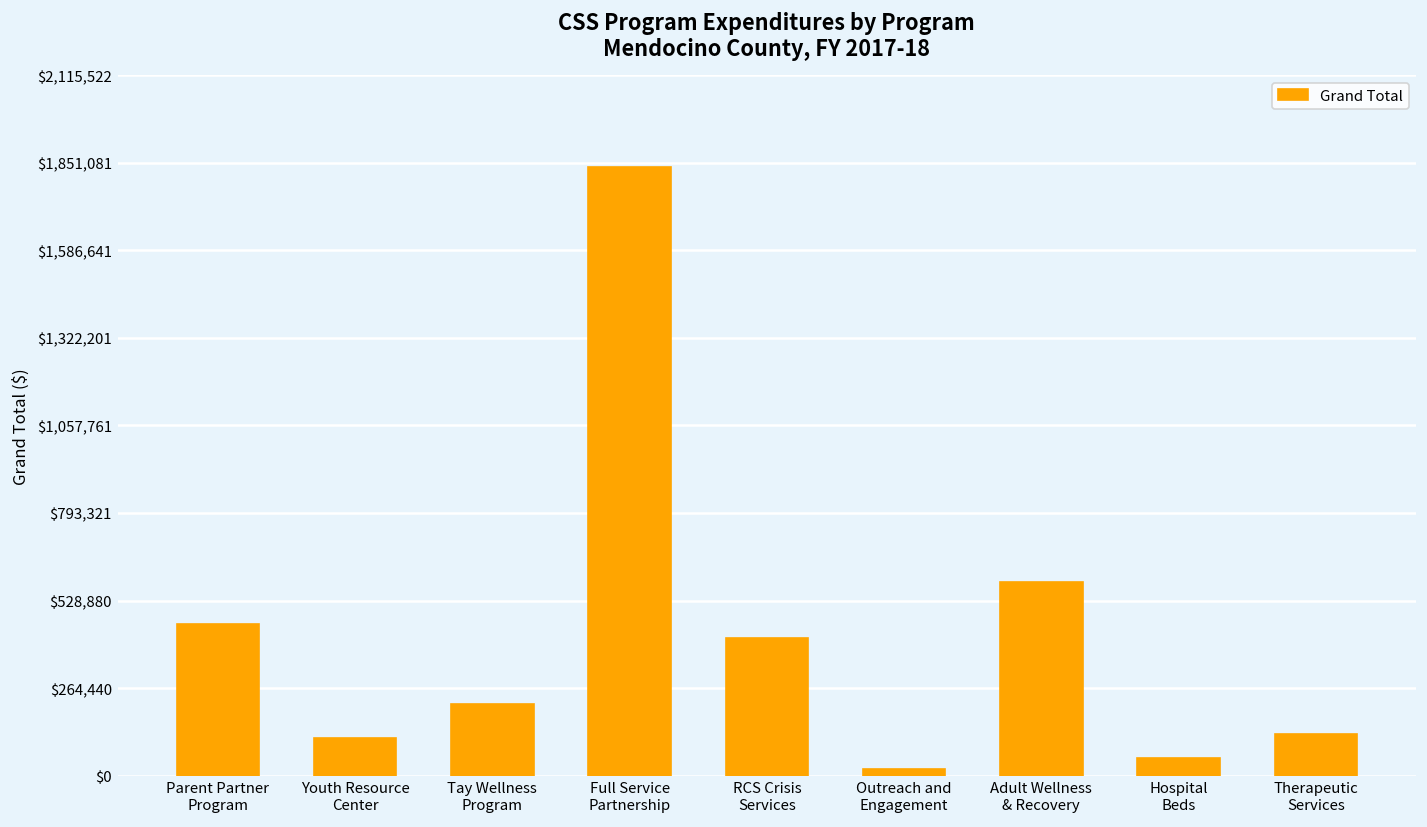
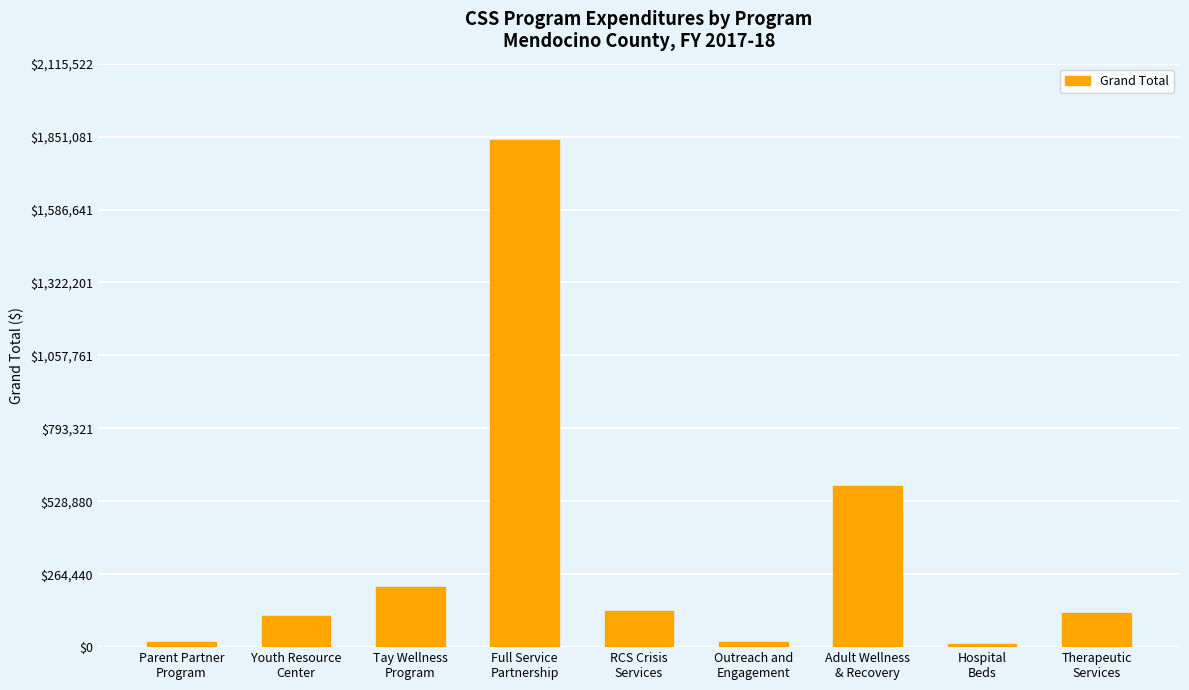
  {
-   "Parent Partner Program": "$460,000",
+   "Parent Partner Program": "$20,000",
    "Youth Resource Center": "$110,000",
    "Tay Wellness Program": "$220,000",
    "Full Service Partnership": "$1,840,000",
-   "RCS Crisis Services": "$410,000",
+   "RCS Crisis Services": "$130,000",
    "Outreach and Engagement": "$20,000",
    "Adult Wellness & Recovery": "$580,000",
-   "Hospital Beds": "$50,000",
+   "Hospital Beds": "$10,000",
    "Therapeutic Services": "$130,000"
  }
